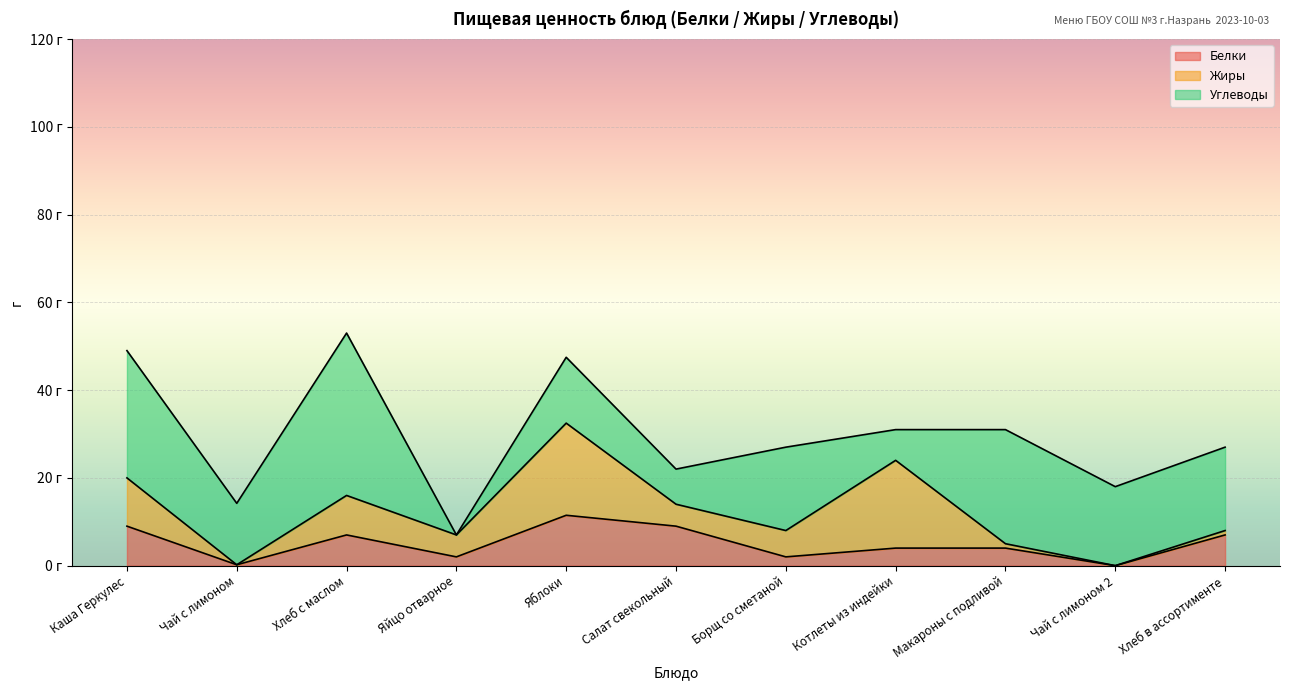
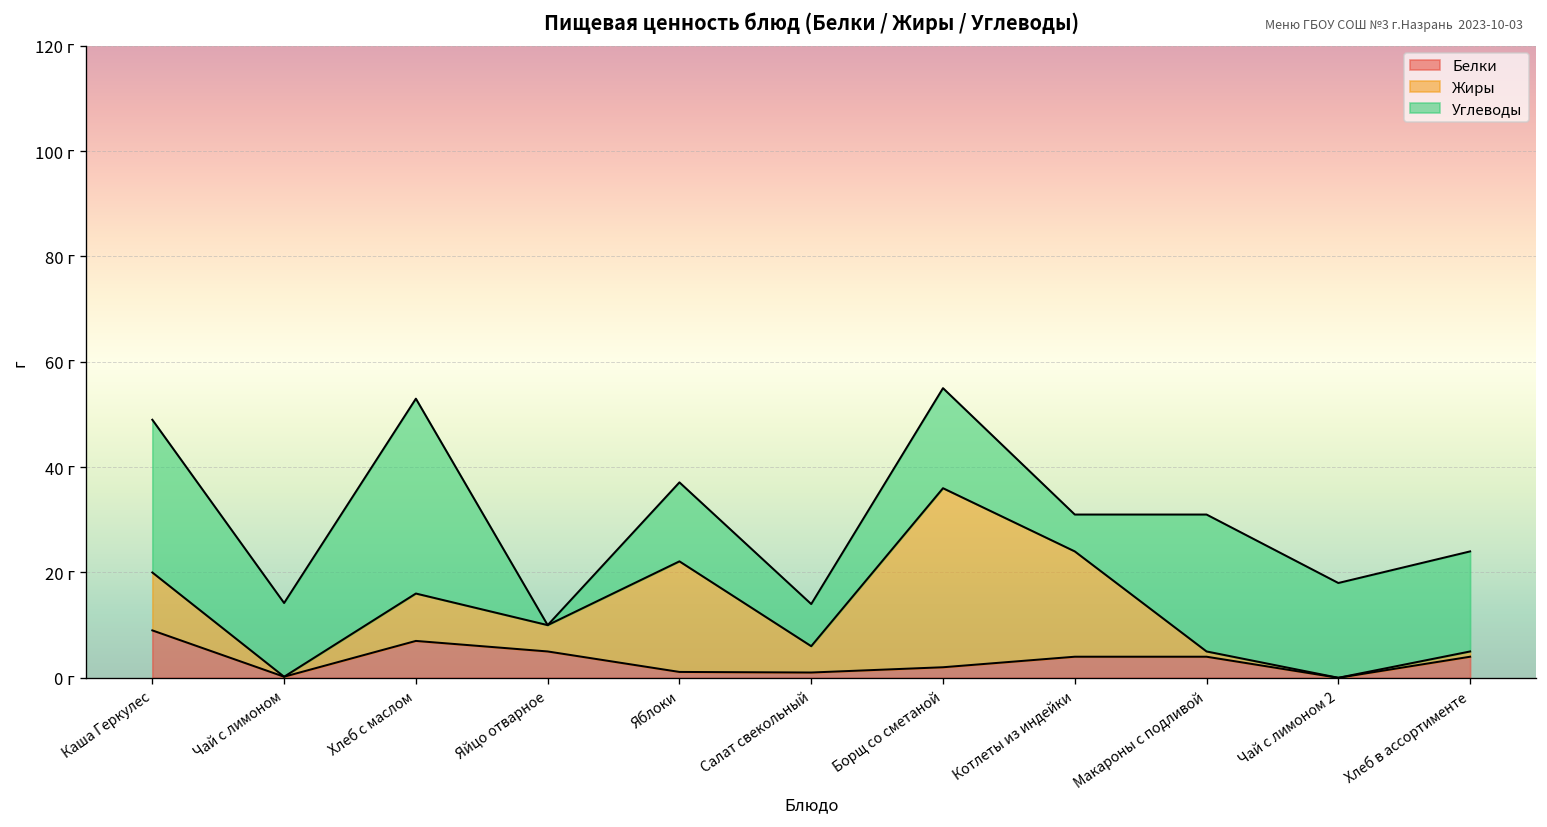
  {
    "Белки": {
      "Каша Геркулес": "9 г",
      "Хлеб с маслом": "7 г",
-     "Яйцо отварное": "2 г",
-     "Яблоки": "11 г",
-     "Салат свекольный": "9 г",
+     "Яйцо отварное": "5 г",
+     "Яблоки": "1 г",
+     "Салат свекольный": "1 г",
      "Борщ со сметаной": "2 г",
      "Котлеты из индейки": "4 г",
      "Макароны с подливой": "4 г",
-     "Хлеб в ассортименте": "7 г"
+     "Хлеб в ассортименте": "4 г"
    },
    "Жиры": {
      "Каша Геркулес": "11 г",
      "Хлеб с маслом": "9 г",
      "Яблоки": "21 г",
      "Салат свекольный": "5 г",
-     "Борщ со сметаной": "6 г",
+     "Борщ со сметаной": "34 г",
      "Котлеты из индейки": "20 г",
      "Макароны с подливой": "1 г",
      "Хлеб в ассортименте": "1 г"
    },
    "Углеводы": {
      "Каша Геркулес": "29 г",
      "Чай с лимоном": "14 г",
      "Хлеб с маслом": "37 г",
      "Яблоки": "15 г",
      "Салат свекольный": "8 г",
      "Борщ со сметаной": "19 г",
      "Котлеты из индейки": "7 г",
      "Макароны с подливой": "26 г",
      "Чай с лимоном 2": "18 г",
      "Хлеб в ассортименте": "19 г"
    }
  }
